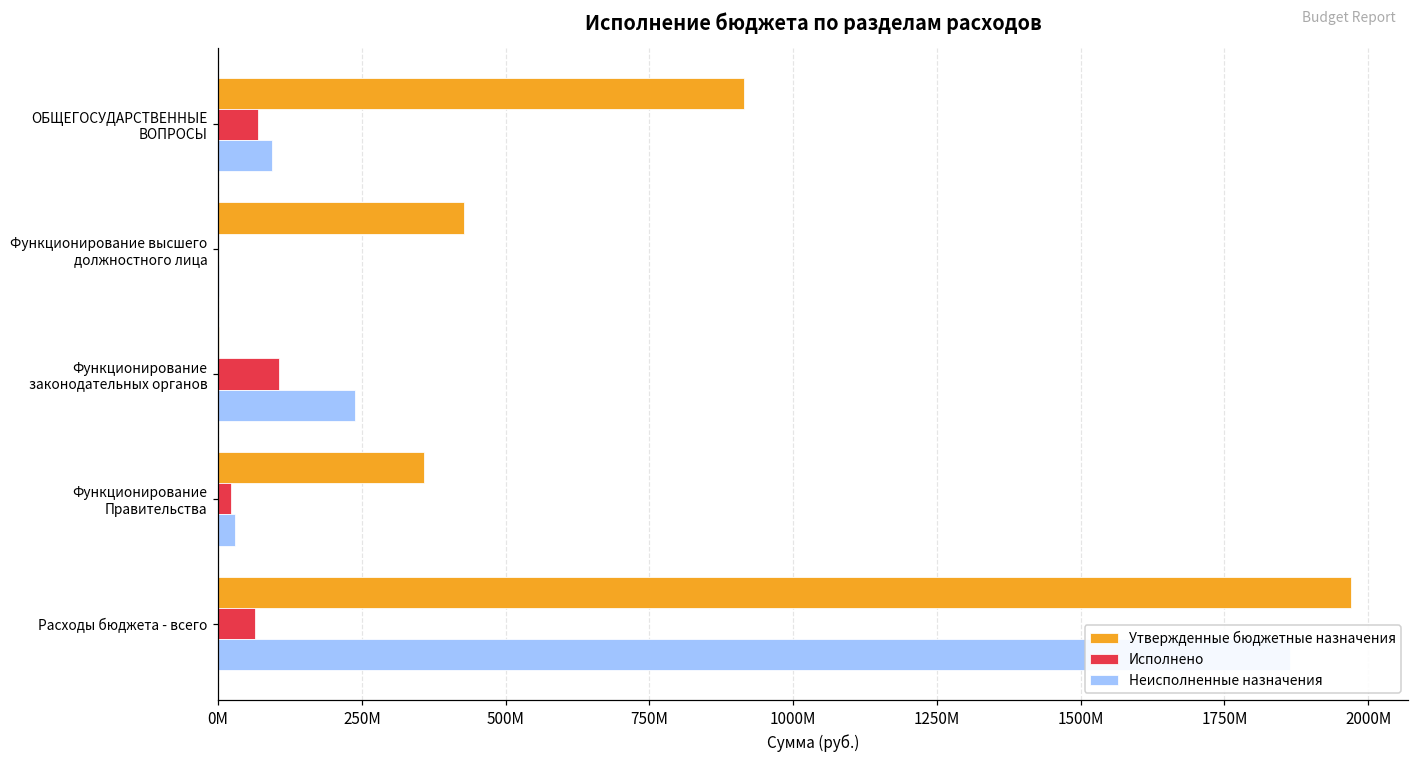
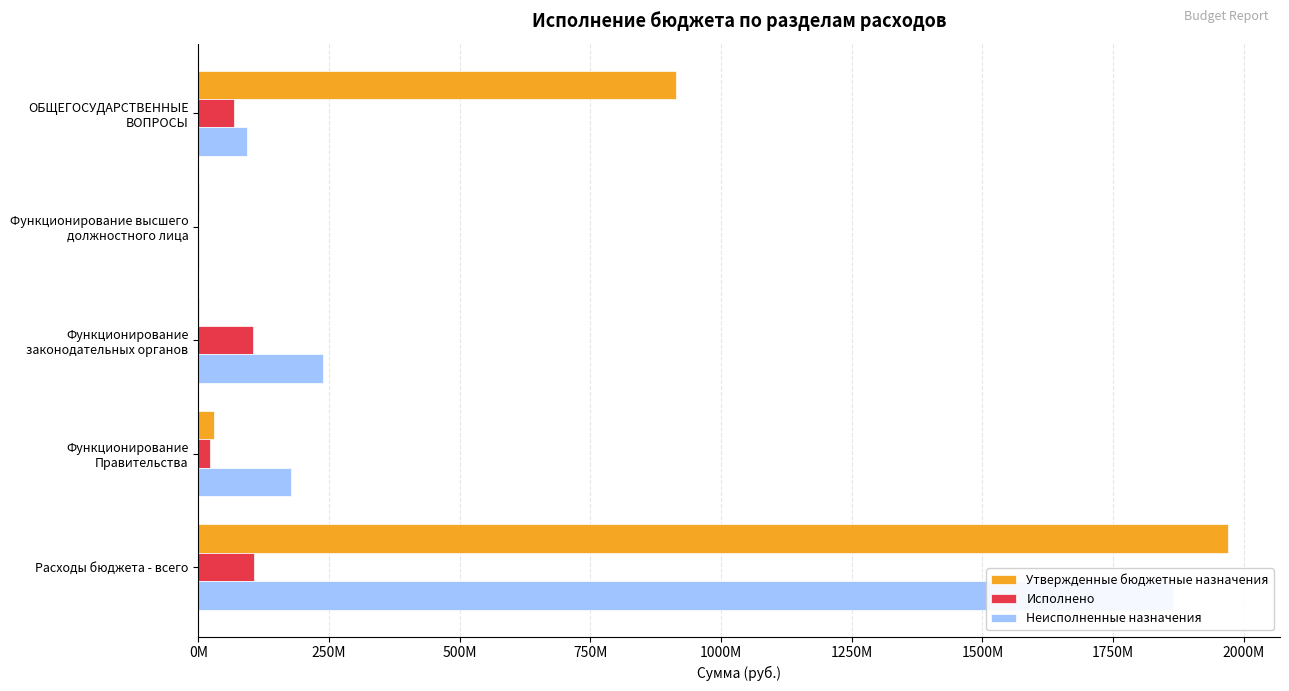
  {
    "Утвержденные бюджетные назначения": {
      "ОБЩЕГОСУДАРСТВЕННЫЕ ВОПРОСЫ": 910000000,
-     "Функционирование высшего должностного лица": 430000000,
-     "Функционирование Правительства": 360000000,
+     "Функционирование высшего должностного лица": 0,
+     "Функционирование Правительства": 30000000,
      "Расходы бюджета - всего": 1970000000
    },
    "Исполнено": {
      "ОБЩЕГОСУДАРСТВЕННЫЕ ВОПРОСЫ": 70000000,
      "Функционирование законодательных органов": 110000000,
      "Функционирование Правительства": 20000000,
-     "Расходы бюджета - всего": 60000000
+     "Расходы бюджета - всего": 110000000
    },
    "Неисполненные назначения": {
      "ОБЩЕГОСУДАРСТВЕННЫЕ ВОПРОСЫ": 90000000,
      "Функционирование законодательных органов": 240000000,
-     "Функционирование Правительства": 30000000
+     "Функционирование Правительства": 180000000
    }
  }
